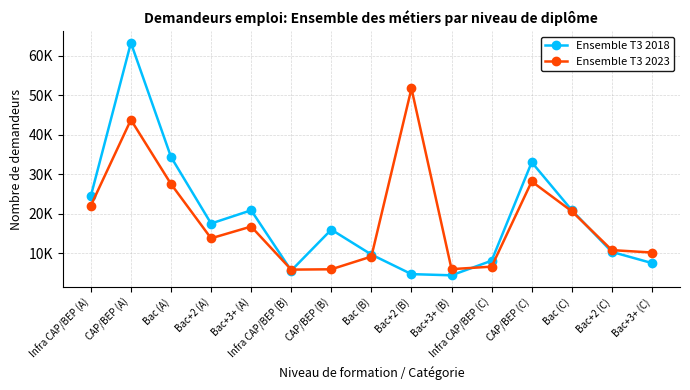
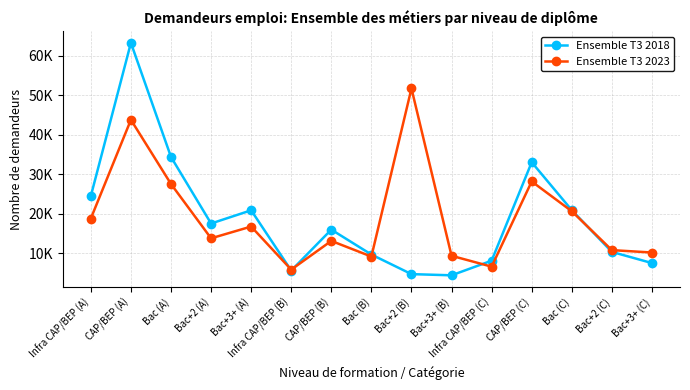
  {
    "Ensemble T3 2018": {
      "Infra CAP/BEP (A)": 25000,
      "CAP/BEP (A)": 63000,
      "Bac (A)": 34000,
      "Bac+2 (A)": 18000,
      "Bac+3+ (A)": 21000,
      "CAP/BEP (B)": 16000,
      "Bac+2 (B)": 5000,
      "Bac+3+ (B)": 4000,
      "Infra CAP/BEP (C)": 8000,
      "CAP/BEP (C)": 33000,
      "Bac+3+ (C)": 8000
    },
    "Ensemble T3 2023": {
-     "Infra CAP/BEP (A)": 22000,
+     "Infra CAP/BEP (A)": 19000,
      "CAP/BEP (A)": 44000,
      "Bac (A)": 28000,
      "Bac+2 (A)": 14000,
      "Bac+3+ (A)": 17000,
-     "CAP/BEP (B)": 6000,
+     "CAP/BEP (B)": 13000,
      "Bac+2 (B)": 52000,
-     "Bac+3+ (B)": 6000,
+     "Bac+3+ (B)": 9000,
      "Infra CAP/BEP (C)": 7000,
      "CAP/BEP (C)": 28000,
      "Bac+3+ (C)": 10000
    }
  }
